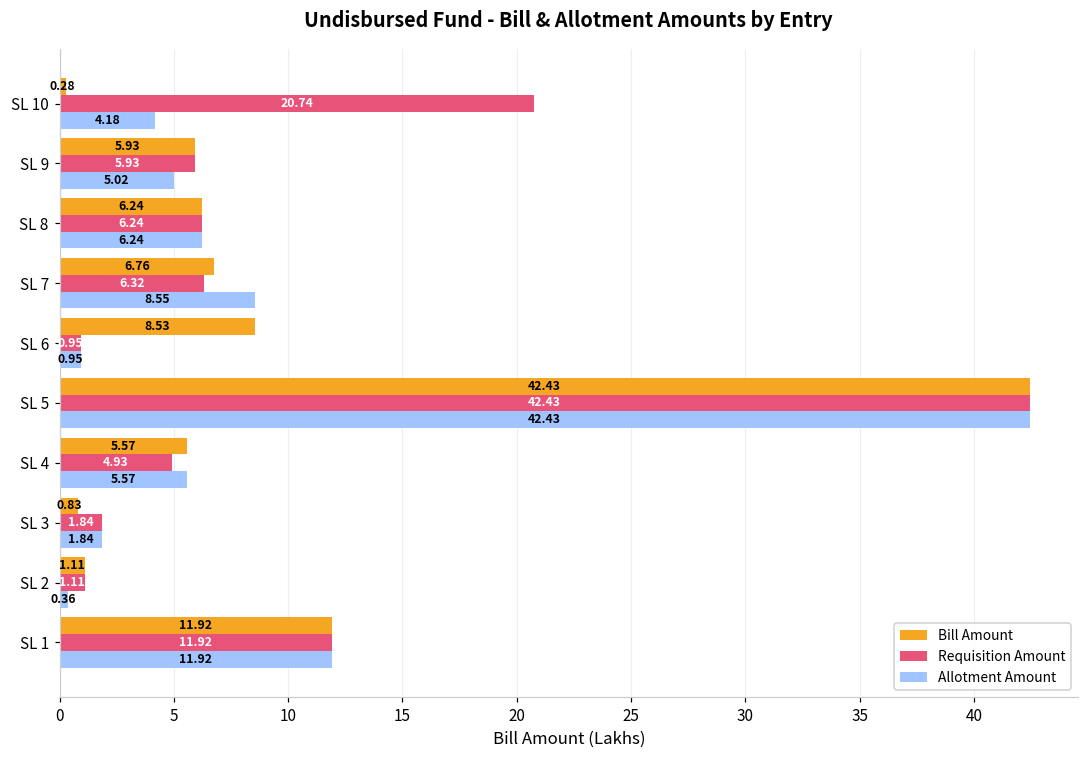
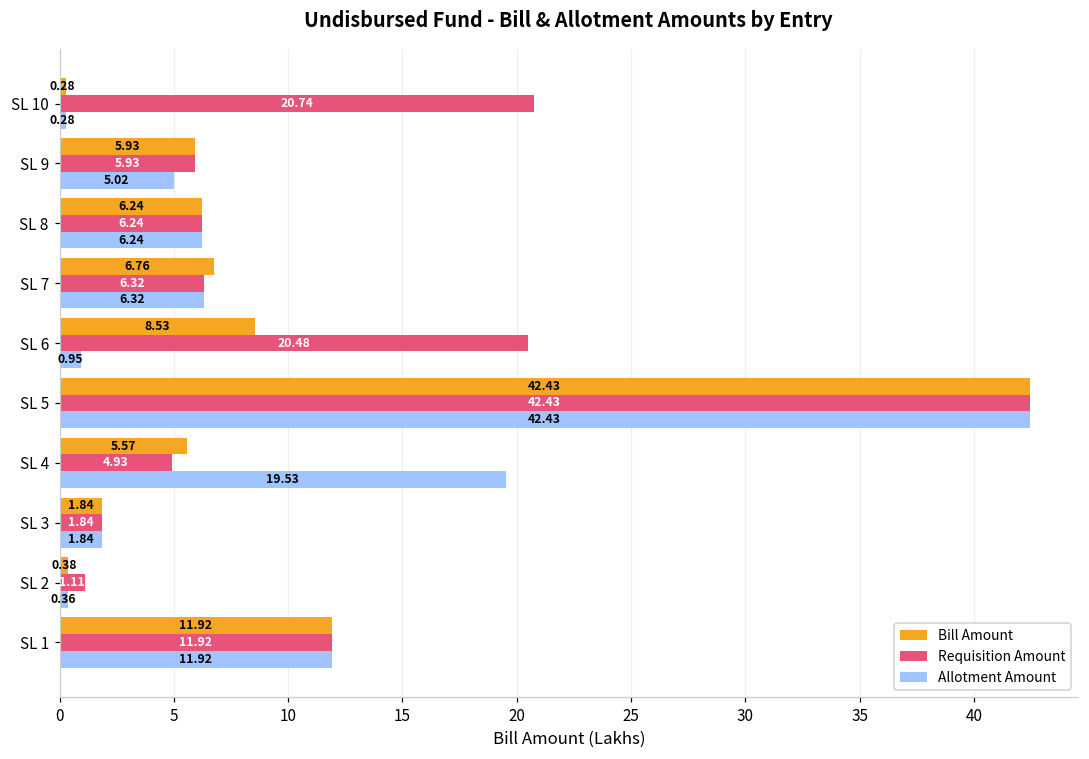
  {
    "Bill Amount": {
      "SL 10": 0.28,
      "SL 9": 5.93,
      "SL 8": 6.24,
      "SL 7": 6.76,
      "SL 6": 8.53,
      "SL 5": 42.43,
      "SL 4": 5.57,
-     "SL 3": 0.83,
-     "SL 2": 1.11,
+     "SL 3": 1.84,
+     "SL 2": 0.38,
      "SL 1": 11.92
    },
    "Requisition Amount": {
      "SL 10": 20.74,
      "SL 9": 5.93,
      "SL 8": 6.24,
      "SL 7": 6.32,
-     "SL 6": 0.95,
+     "SL 6": 20.48,
      "SL 5": 42.43,
      "SL 4": 4.93,
      "SL 3": 1.84,
      "SL 2": 1.11,
      "SL 1": 11.92
    },
    "Allotment Amount": {
-     "SL 10": 4.18,
+     "SL 10": 0.28,
      "SL 9": 5.02,
      "SL 8": 6.24,
-     "SL 7": 8.55,
+     "SL 7": 6.32,
      "SL 6": 0.95,
      "SL 5": 42.43,
-     "SL 4": 5.57,
+     "SL 4": 19.53,
      "SL 3": 1.84,
      "SL 2": 0.36,
      "SL 1": 11.92
    }
  }
